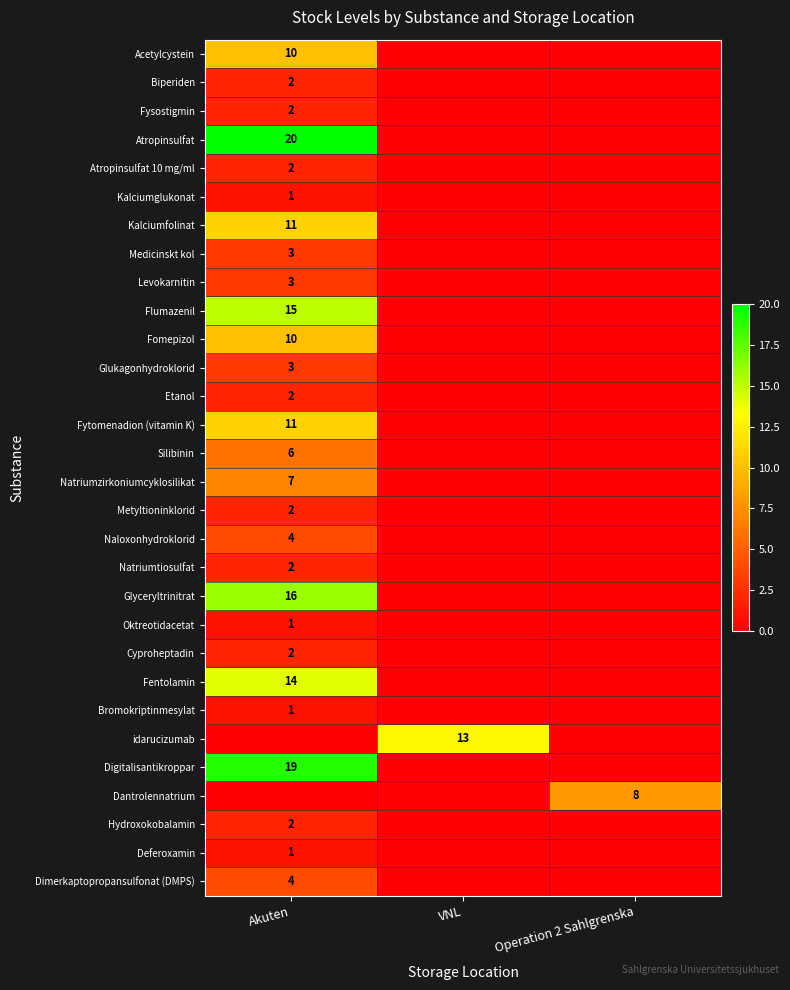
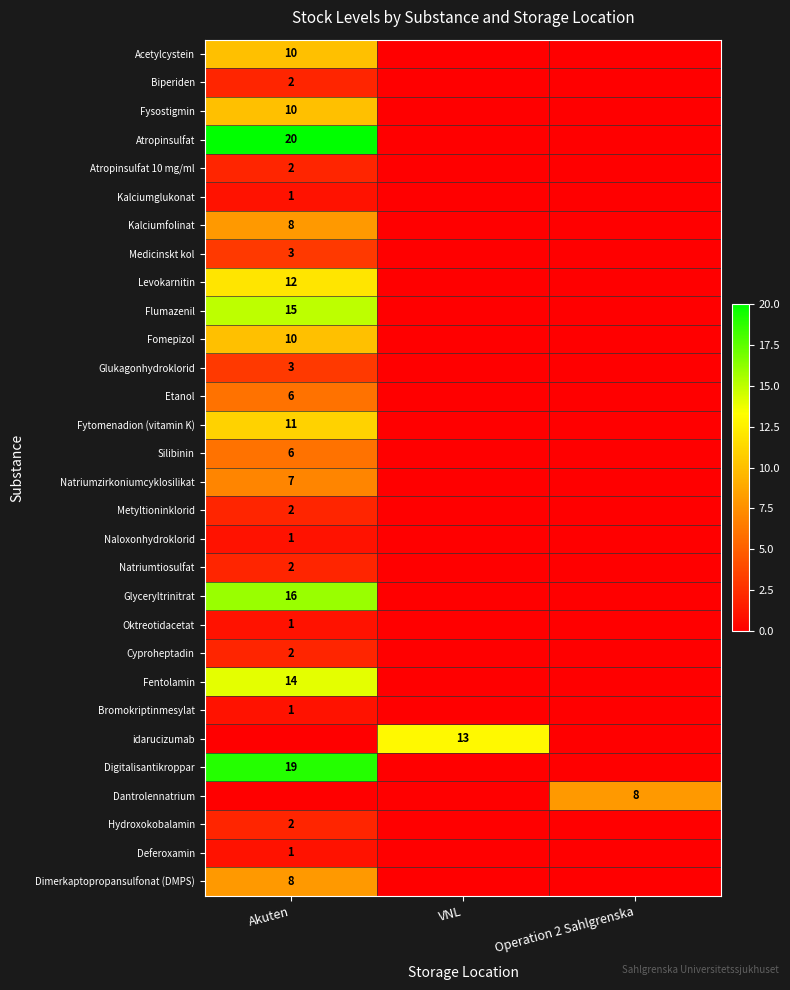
  {
    "Acetylcystein": {
      "Akuten": 10
    },
    "Biperiden": {
      "Akuten": 2
    },
    "Fysostigmin": {
-     "Akuten": 2
+     "Akuten": 10
    },
    "Atropinsulfat": {
      "Akuten": 20
    },
    "Atropinsulfat 10 mg/ml": {
      "Akuten": 2
    },
    "Kalciumglukonat": {
      "Akuten": 1
    },
    "Kalciumfolinat": {
-     "Akuten": 11
+     "Akuten": 8
    },
    "Medicinskt kol": {
      "Akuten": 3
    },
    "Levokarnitin": {
-     "Akuten": 3
+     "Akuten": 12
    },
    "Flumazenil": {
      "Akuten": 15
    },
    "Fomepizol": {
      "Akuten": 10
    },
    "Glukagonhydroklorid": {
      "Akuten": 3
    },
    "Etanol": {
-     "Akuten": 2
+     "Akuten": 6
    },
    "Fytomenadion (vitamin K)": {
      "Akuten": 11
    },
    "Silibinin": {
      "Akuten": 6
    },
    "Natriumzirkoniumcyklosilikat": {
      "Akuten": 7
    },
    "Metyltioninklorid": {
      "Akuten": 2
    },
    "Naloxonhydroklorid": {
-     "Akuten": 4
+     "Akuten": 1
    },
    "Natriumtiosulfat": {
      "Akuten": 2
    },
    "Glyceryltrinitrat": {
      "Akuten": 16
    },
    "Oktreotidacetat": {
      "Akuten": 1
    },
    "Cyproheptadin": {
      "Akuten": 2
    },
    "Fentolamin": {
      "Akuten": 14
    },
    "Bromokriptinmesylat": {
      "Akuten": 1
    },
    "idarucizumab": {
      "VNL": 13
    },
    "Digitalisantikroppar": {
      "Akuten": 19
    },
    "Dantrolennatrium": {
      "Operation 2 Sahlgrenska": 8
    },
    "Hydroxokobalamin": {
      "Akuten": 2
    },
    "Deferoxamin": {
      "Akuten": 1
    },
    "Dimerkaptopropansulfonat (DMPS)": {
-     "Akuten": 4
+     "Akuten": 8
    }
  }
